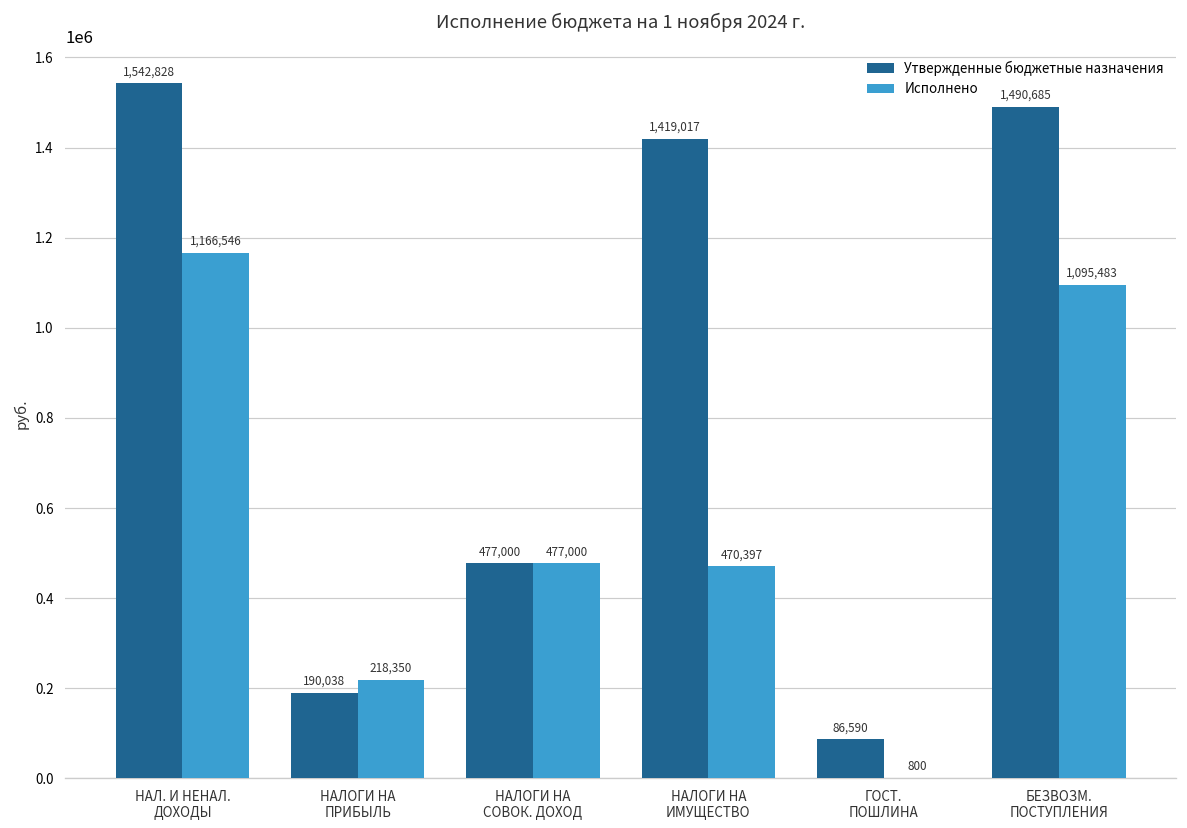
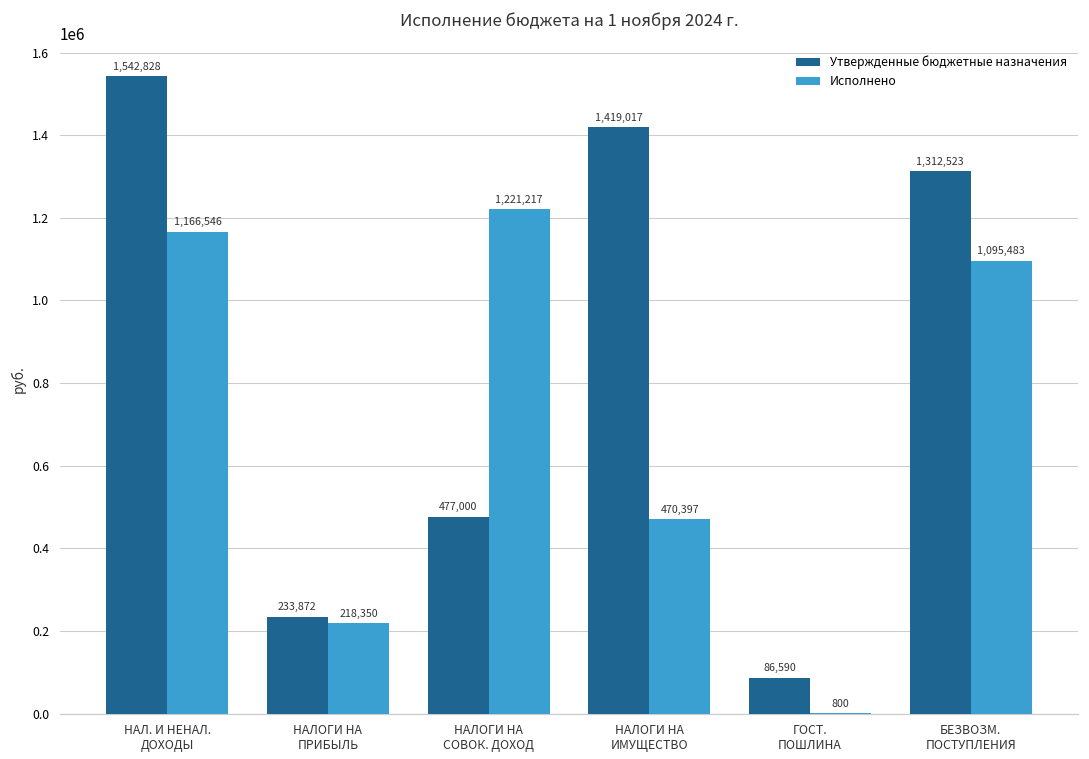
  {
    "Утвержденные бюджетные назначения": {
      "НАЛ. И НЕНАЛ. ДОХОДЫ": "1,542,828",
-     "НАЛОГИ НА ПРИБЫЛЬ": "190,038",
+     "НАЛОГИ НА ПРИБЫЛЬ": "233,872",
      "НАЛОГИ НА СОВОК. ДОХОД": "477,000",
      "НАЛОГИ НА ИМУЩЕСТВО": "1,419,017",
      "ГОСТ. ПОШЛИНА": "86,590",
-     "БЕЗВОЗМ. ПОСТУПЛЕНИЯ": "1,490,685"
+     "БЕЗВОЗМ. ПОСТУПЛЕНИЯ": "1,312,523"
    },
    "Исполнено": {
      "НАЛ. И НЕНАЛ. ДОХОДЫ": "1,166,546",
      "НАЛОГИ НА ПРИБЫЛЬ": "218,350",
-     "НАЛОГИ НА СОВОК. ДОХОД": "477,000",
+     "НАЛОГИ НА СОВОК. ДОХОД": "1,221,217",
      "НАЛОГИ НА ИМУЩЕСТВО": "470,397",
      "ГОСТ. ПОШЛИНА": "800",
      "БЕЗВОЗМ. ПОСТУПЛЕНИЯ": "1,095,483"
    }
  }
